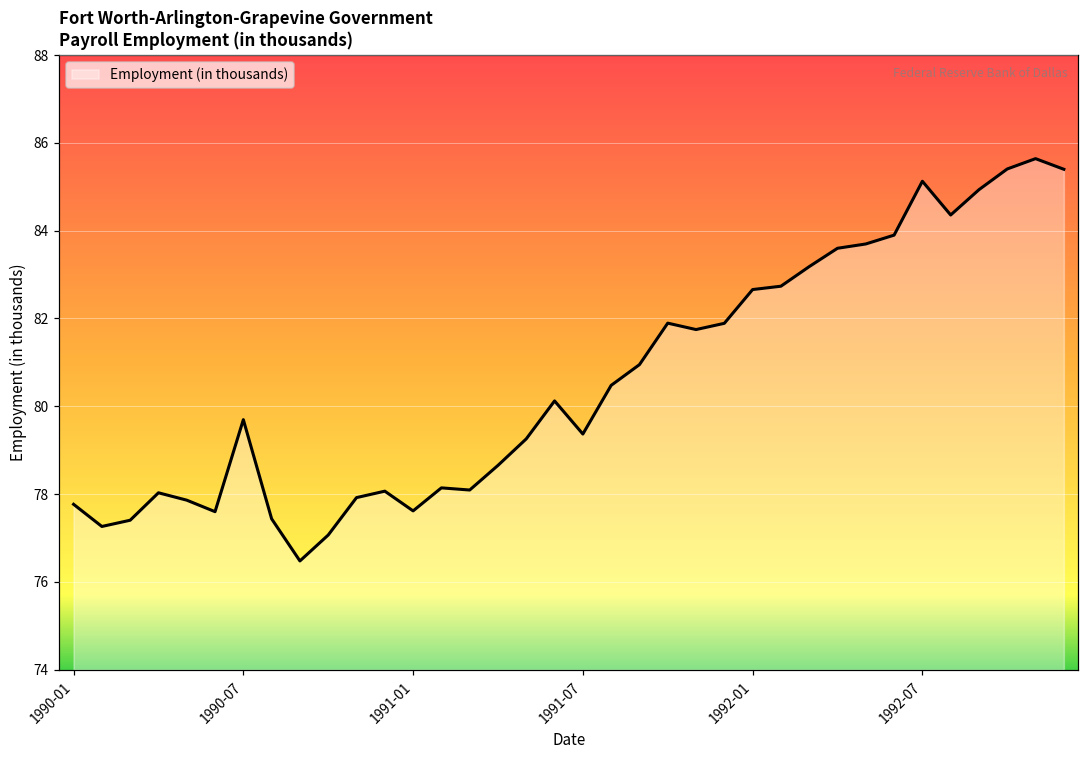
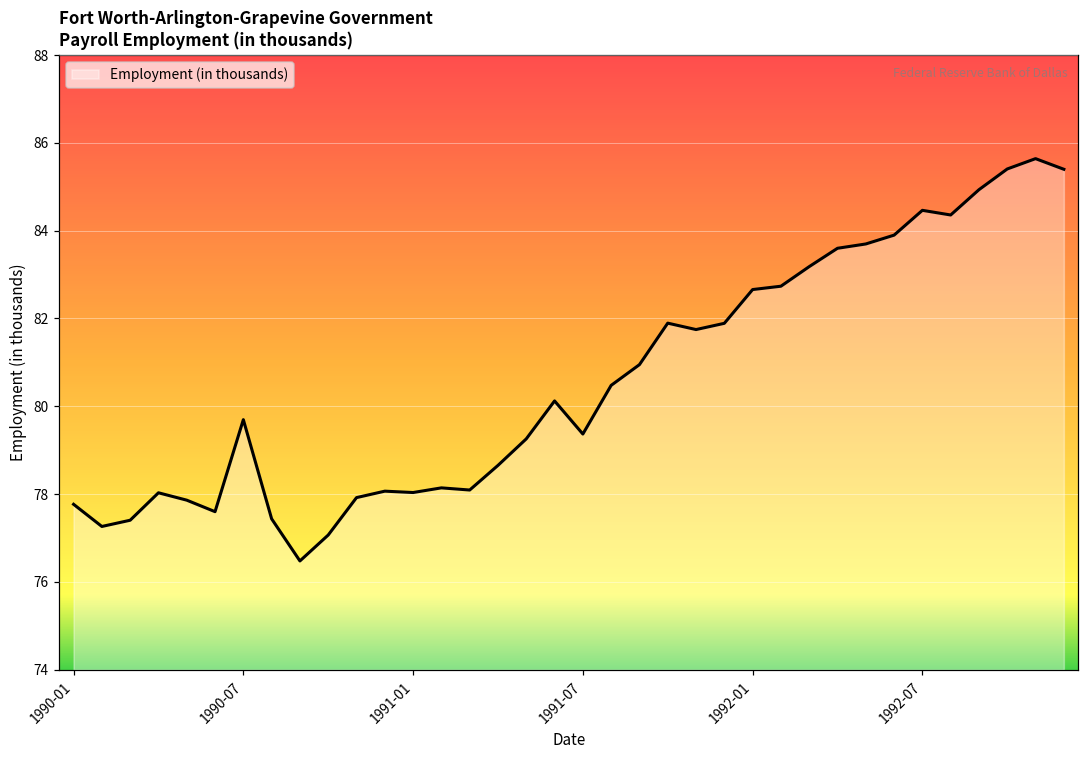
  {
    "1990-01": 77.8,
    "1990-07": 79.7,
-   "1991-01": 77.6,
+   "1991-01": 78.0,
    "1991-07": 79.4,
    "1992-01": 82.7,
-   "1992-07": 85.1
+   "1992-07": 84.5
  }
